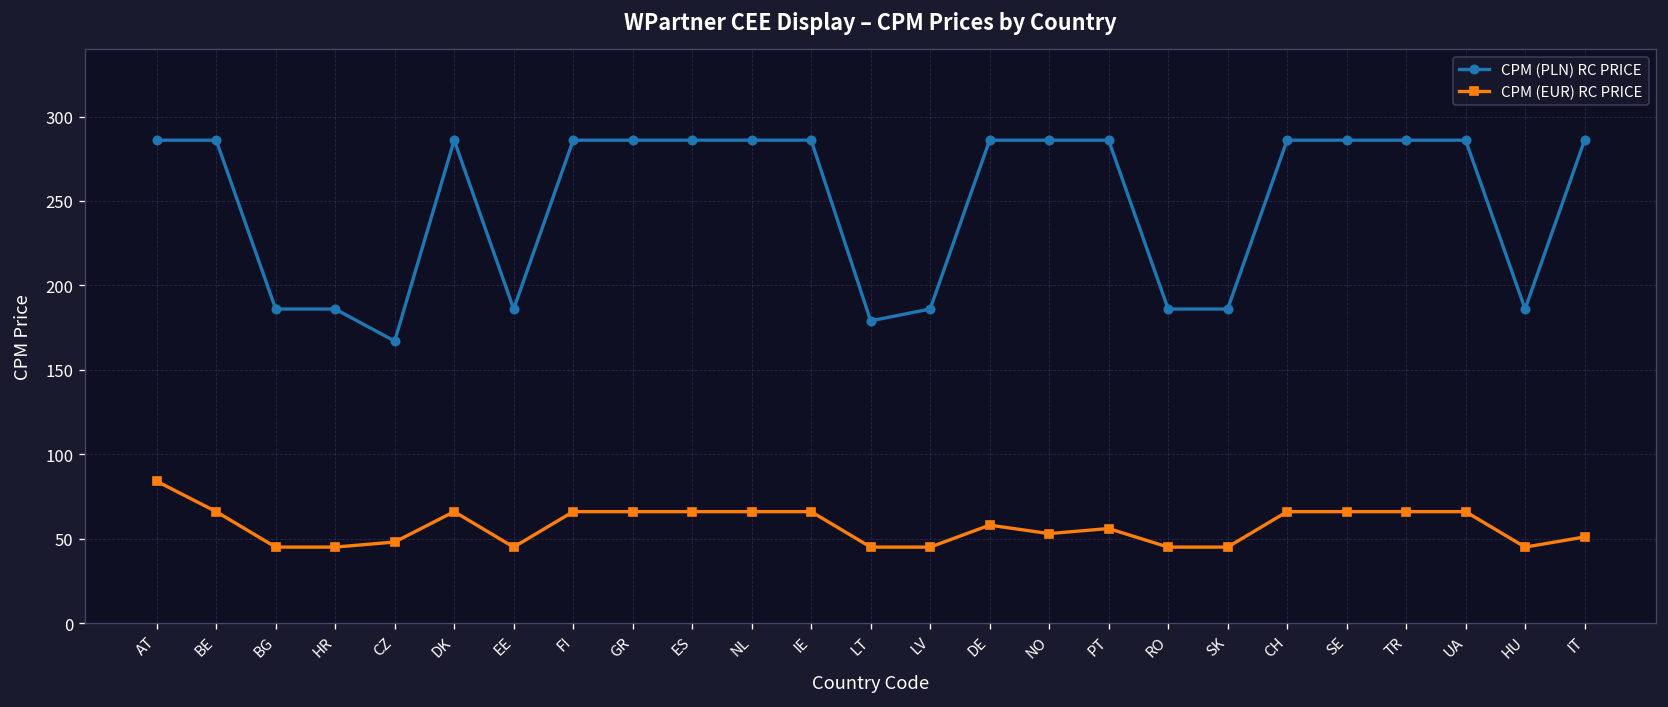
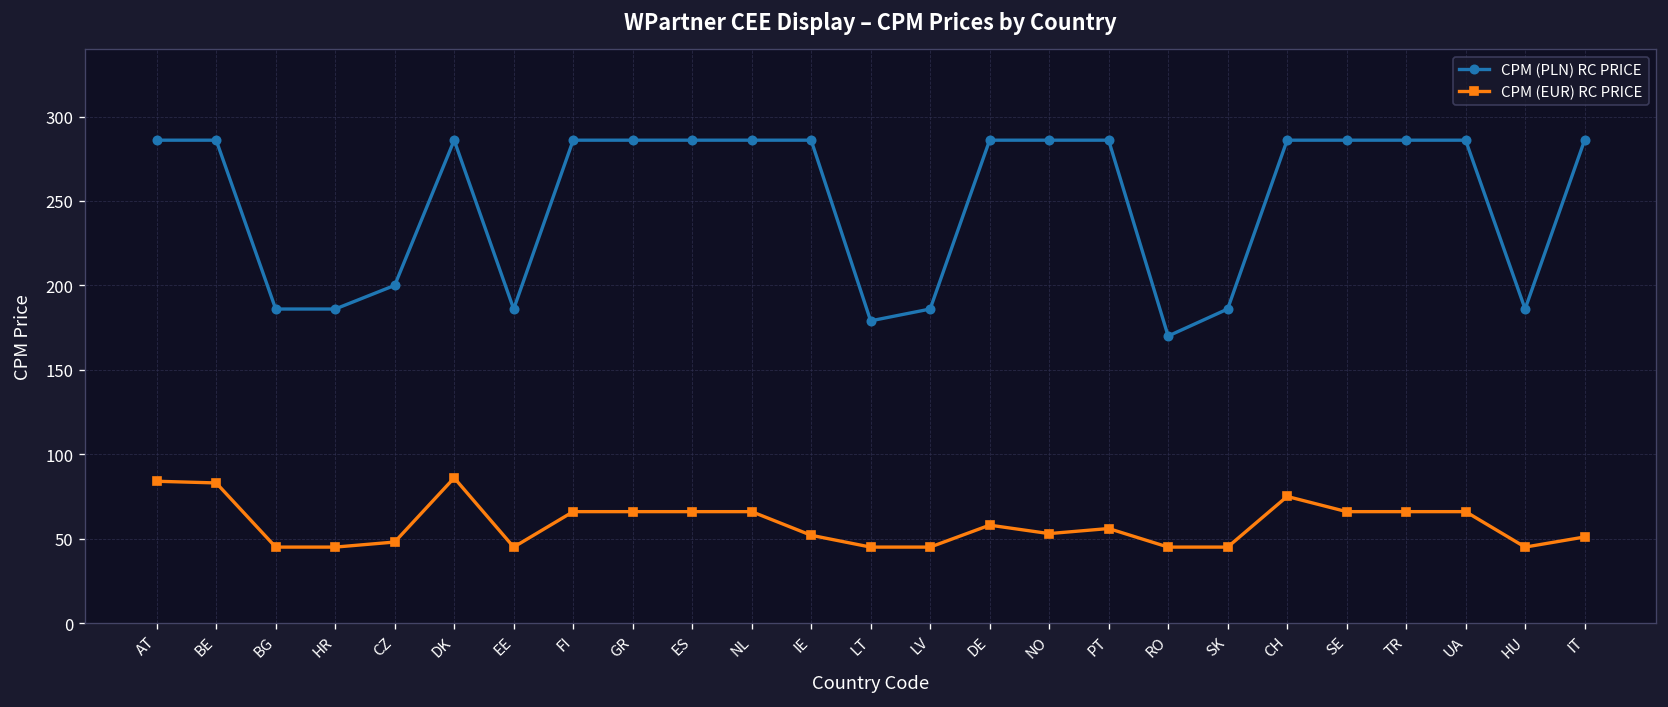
  {
    "CPM (PLN) RC PRICE": {
      "AT": 286,
      "BE": 286,
      "BG": 186,
      "HR": 186,
-     "CZ": 167,
+     "CZ": 200,
      "DK": 286,
      "EE": 186,
      "FI": 286,
      "GR": 286,
      "ES": 286,
      "NL": 286,
      "IE": 286,
      "LT": 179,
      "LV": 186,
      "DE": 286,
      "NO": 286,
      "PT": 286,
-     "RO": 186,
+     "RO": 170,
      "SK": 186,
      "CH": 286,
      "SE": 286,
      "TR": 286,
      "UA": 286,
      "HU": 186,
      "IT": 286
    },
    "CPM (EUR) RC PRICE": {
      "AT": 84,
-     "BE": 66,
+     "BE": 83,
      "BG": 45,
      "HR": 45,
      "CZ": 48,
-     "DK": 66,
+     "DK": 86,
      "EE": 45,
      "FI": 66,
      "GR": 66,
      "ES": 66,
      "NL": 66,
-     "IE": 66,
+     "IE": 52,
      "LT": 45,
      "LV": 45,
      "DE": 58,
      "NO": 53,
      "PT": 56,
      "RO": 45,
      "SK": 45,
-     "CH": 66,
+     "CH": 75,
      "SE": 66,
      "TR": 66,
      "UA": 66,
      "HU": 45,
      "IT": 51
    }
  }
